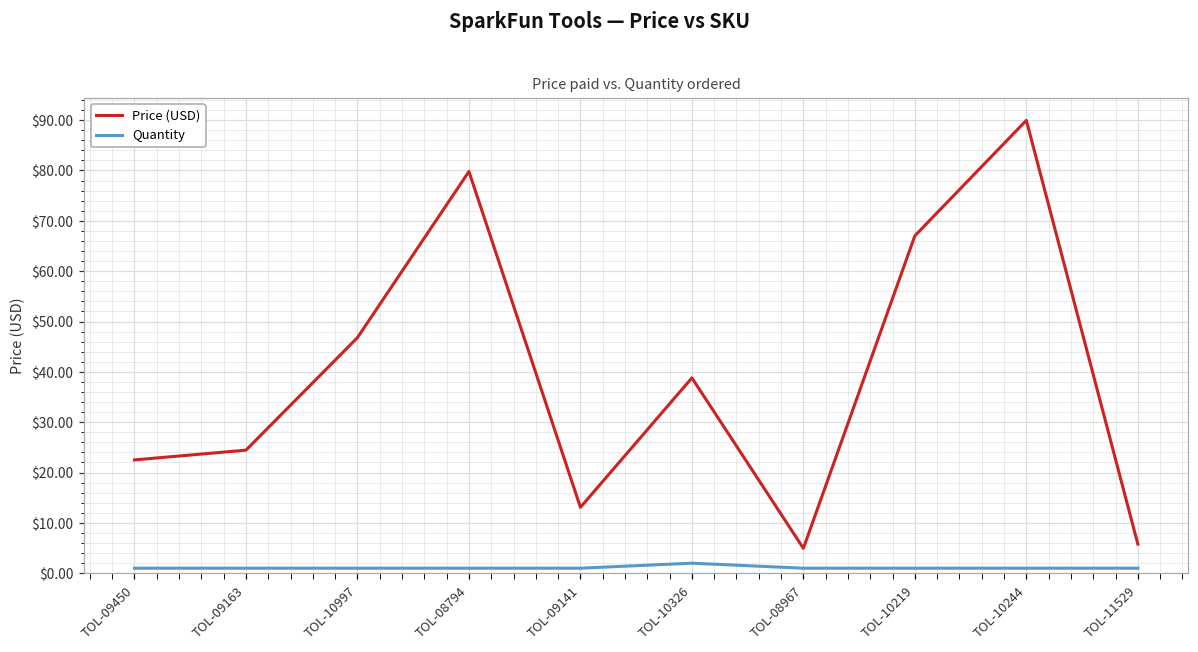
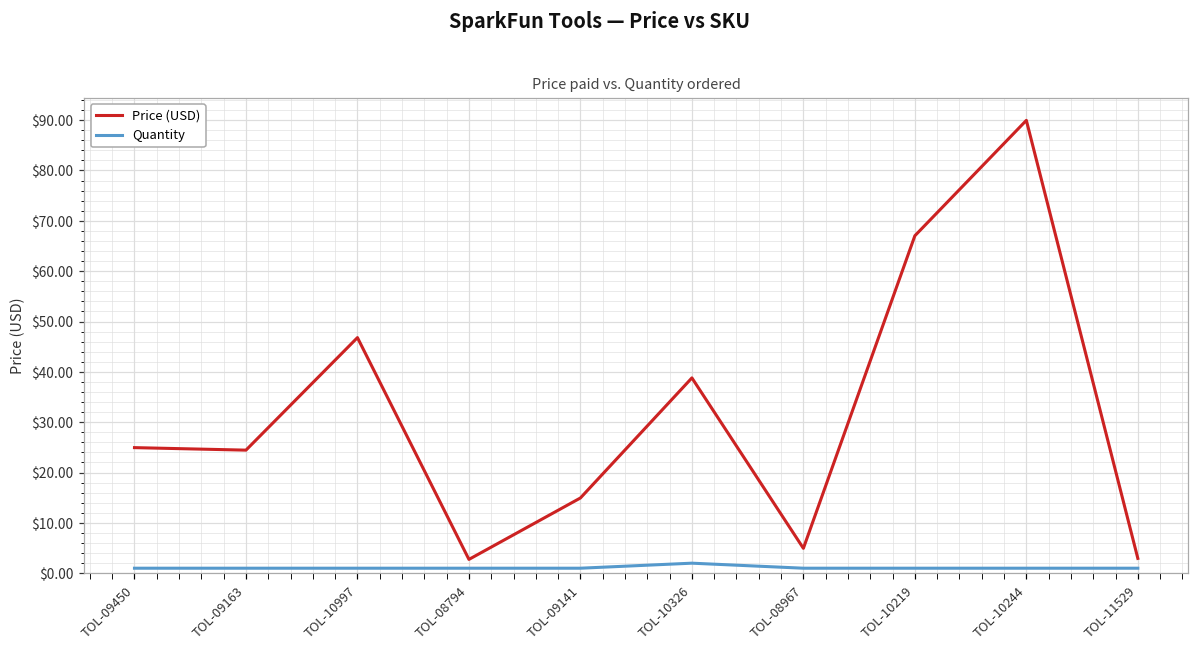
  {
    "Price (USD)": {
-     "TOL-09450": "$23",
+     "TOL-09450": "$25",
      "TOL-09163": "$24",
      "TOL-10997": "$47",
-     "TOL-08794": "$80",
-     "TOL-09141": "$13",
+     "TOL-08794": "$3",
+     "TOL-09141": "$15",
      "TOL-10326": "$39",
      "TOL-08967": "$5",
      "TOL-10219": "$67",
      "TOL-10244": "$90",
-     "TOL-11529": "$6"
+     "TOL-11529": "$3"
    },
    "Quantity": {
      "TOL-09450": "$1",
      "TOL-09163": "$1",
      "TOL-10997": "$1",
      "TOL-08794": "$1",
      "TOL-09141": "$1",
      "TOL-10326": "$2",
      "TOL-08967": "$1",
      "TOL-10219": "$1",
      "TOL-10244": "$1",
      "TOL-11529": "$1"
    }
  }
